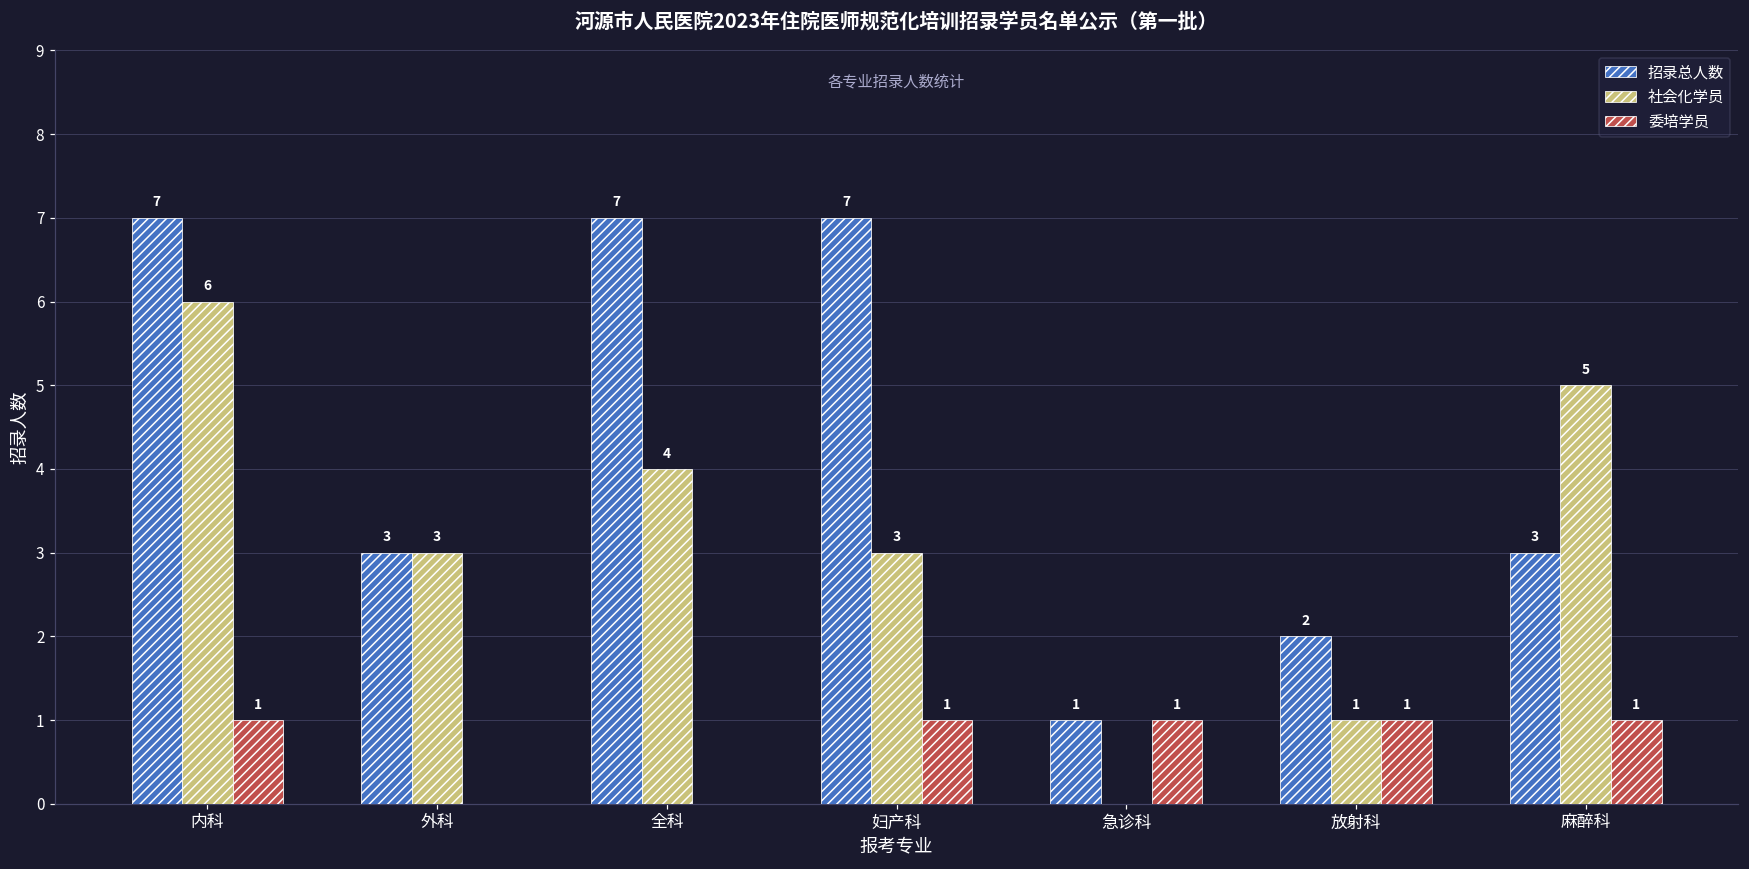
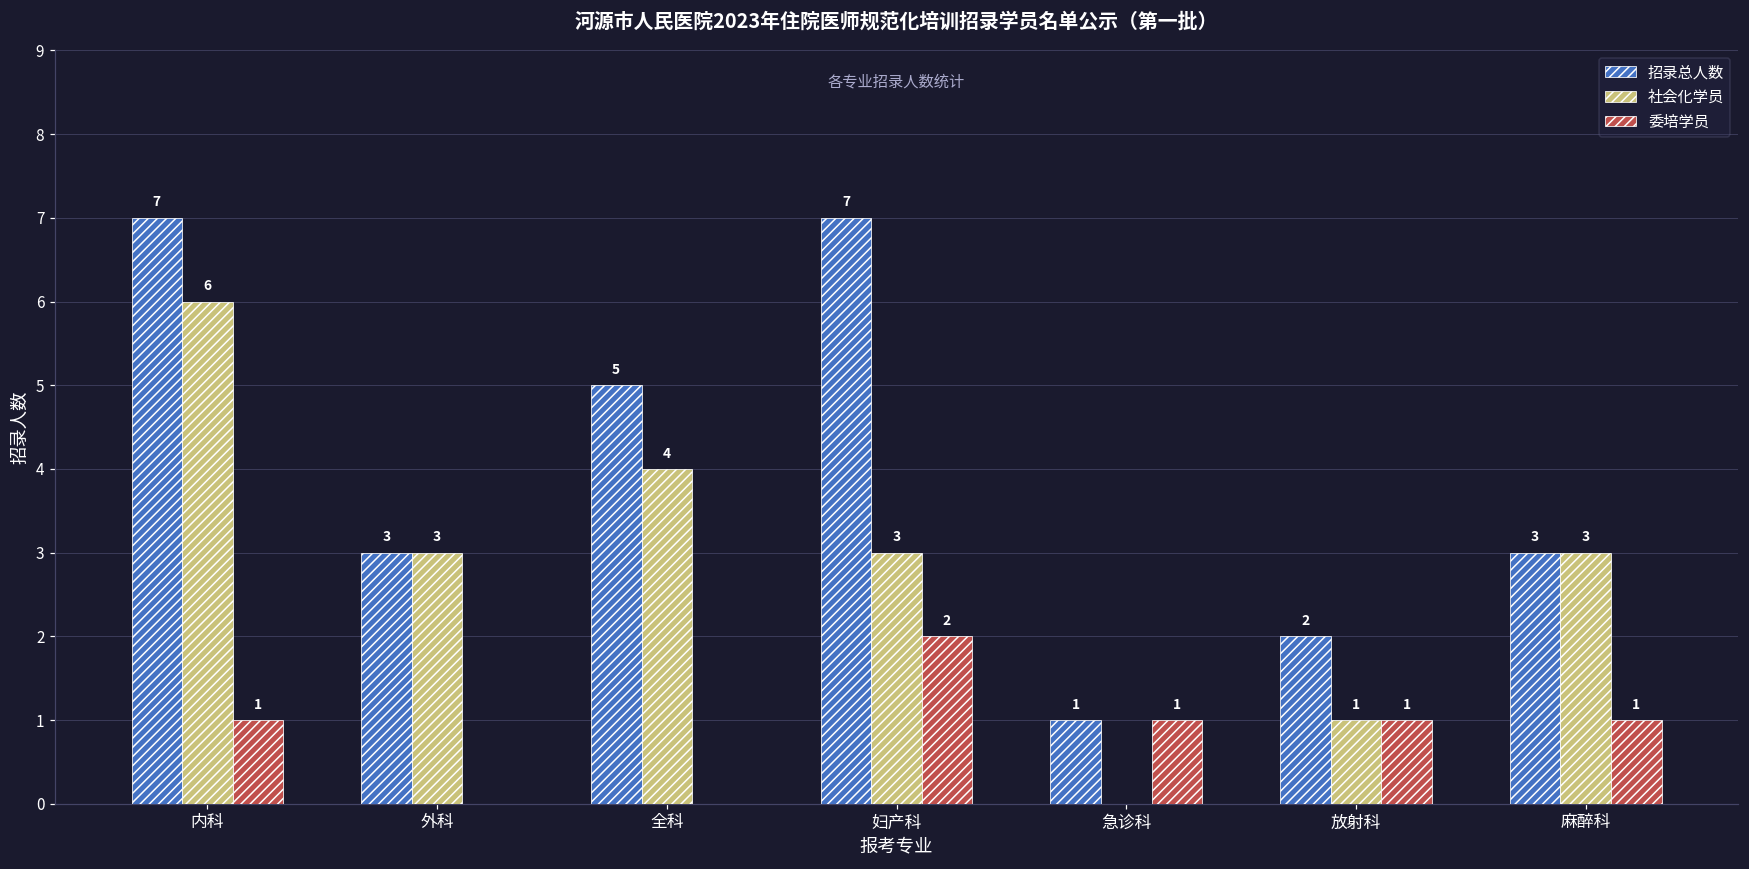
  {
    "招录总人数": {
      "内科": 7,
      "外科": 3,
-     "全科": 7,
+     "全科": 5,
      "妇产科": 7,
      "急诊科": 1,
      "放射科": 2,
      "麻醉科": 3
    },
    "社会化学员": {
      "内科": 6,
      "外科": 3,
      "全科": 4,
      "妇产科": 3,
      "放射科": 1,
-     "麻醉科": 5
+     "麻醉科": 3
    },
    "委培学员": {
      "内科": 1,
-     "妇产科": 1,
+     "妇产科": 2,
      "急诊科": 1,
      "放射科": 1,
      "麻醉科": 1
    }
  }
